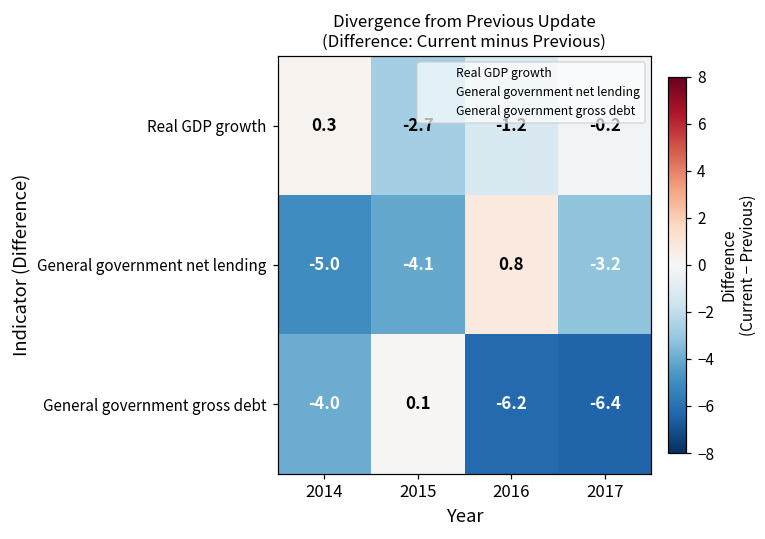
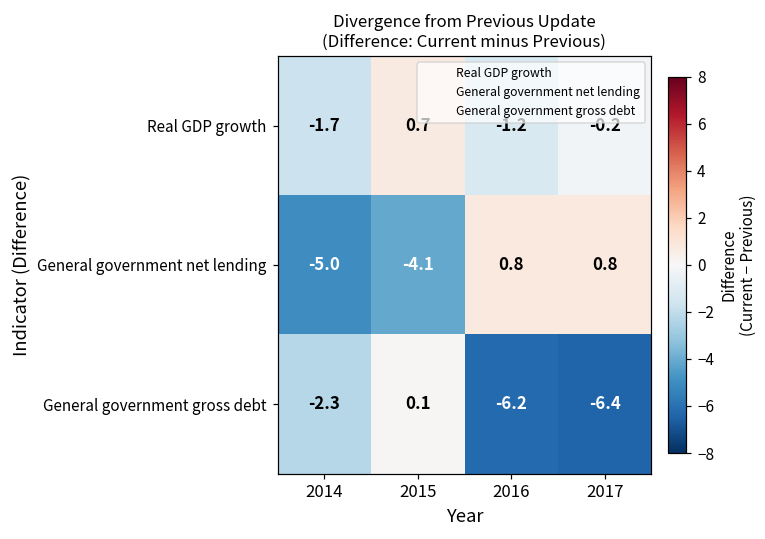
  {
    "Real GDP growth": {
-     "2014": 0.3,
-     "2015": -2.7
+     "2014": -1.7,
+     "2015": 0.7
    },
    "General government net lending": {
      "2014": -5.0,
      "2015": -4.1,
      "2016": 0.8,
-     "2017": -3.2
+     "2017": 0.8
    },
    "General government gross debt": {
-     "2014": -4.0,
+     "2014": -2.3,
      "2015": 0.1,
      "2016": -6.2,
      "2017": -6.4
    }
  }
